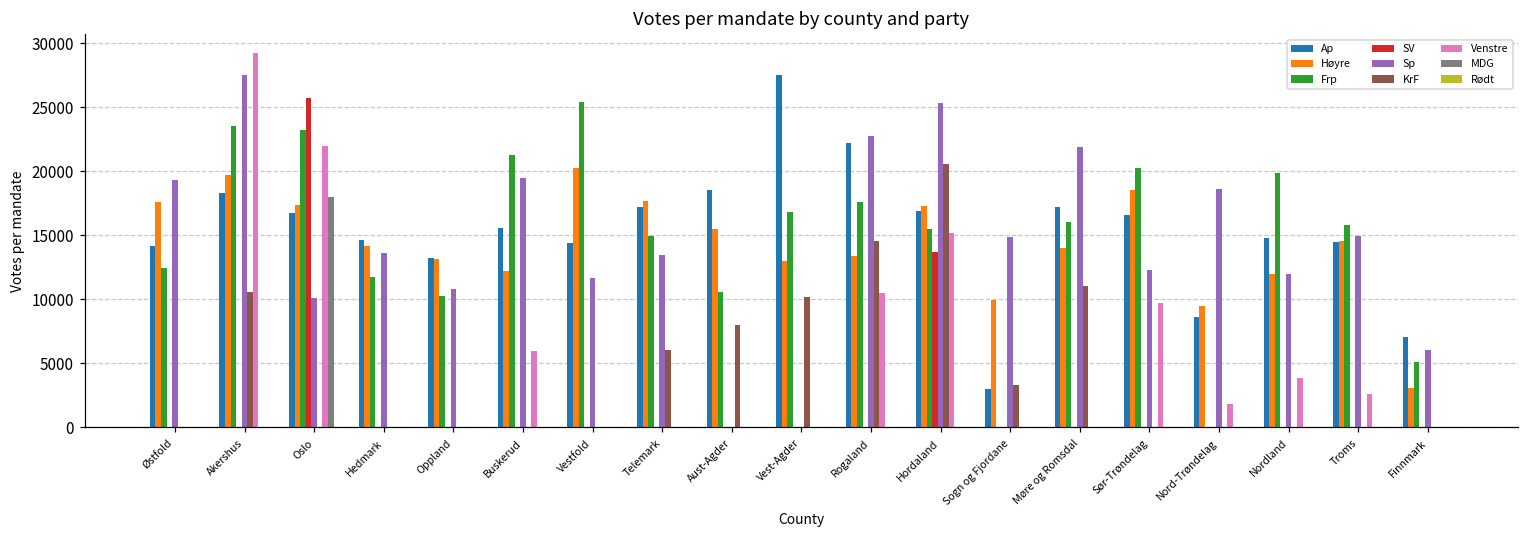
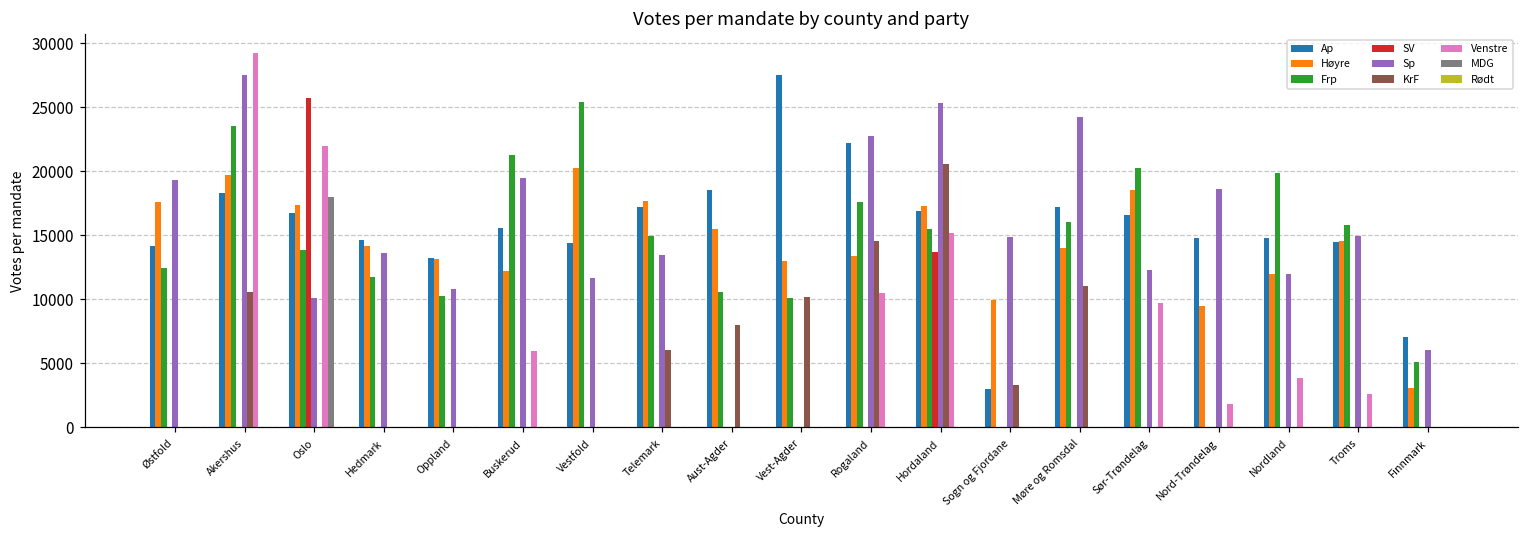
  {
    "Ap": {
      "Østfold": 14200,
      "Akershus": 18300,
      "Oslo": 16700,
      "Hedmark": 14600,
      "Oppland": 13300,
      "Buskerud": 15600,
      "Vestfold": 14400,
      "Telemark": 17200,
      "Aust-Agder": 18600,
      "Vest-Agder": 27500,
      "Rogaland": 22200,
      "Hordaland": 16900,
      "Sogn og Fjordane": 3000,
      "Møre og Romsdal": 17200,
      "Sør-Trøndelag": 16600,
-     "Nord-Trøndelag": 8600,
+     "Nord-Trøndelag": 14800,
      "Nordland": 14800,
      "Troms": 14500,
      "Finnmark": 7000
    },
    "Høyre": {
      "Østfold": 17600,
      "Akershus": 19700,
      "Oslo": 17300,
      "Hedmark": 14200,
      "Oppland": 13200,
      "Buskerud": 12200,
      "Vestfold": 20300,
      "Telemark": 17700,
      "Aust-Agder": 15500,
      "Vest-Agder": 13000,
      "Rogaland": 13400,
      "Hordaland": 17300,
      "Sogn og Fjordane": 9900,
      "Møre og Romsdal": 14000,
      "Sør-Trøndelag": 18500,
      "Nord-Trøndelag": 9500,
      "Nordland": 12000,
      "Troms": 14500,
      "Finnmark": 3100
    },
    "Frp": {
      "Østfold": 12500,
      "Akershus": 23500,
-     "Oslo": 23200,
+     "Oslo": 13800,
      "Hedmark": 11800,
      "Oppland": 10300,
      "Buskerud": 21300,
      "Vestfold": 25400,
      "Telemark": 14900,
      "Aust-Agder": 10600,
-     "Vest-Agder": 16800,
+     "Vest-Agder": 10100,
      "Rogaland": 17600,
      "Hordaland": 15500,
      "Sogn og Fjordane": 0,
      "Møre og Romsdal": 16000,
      "Sør-Trøndelag": 20200,
      "Nord-Trøndelag": 0,
      "Nordland": 19800,
      "Troms": 15800,
      "Finnmark": 5100
    },
    "SV": {
      "Østfold": 0,
      "Akershus": 0,
      "Oslo": 25700,
      "Hedmark": 0,
      "Oppland": 0,
      "Buskerud": 0,
      "Vestfold": 0,
      "Telemark": 0,
      "Aust-Agder": 0,
      "Vest-Agder": 0,
      "Rogaland": 0,
      "Hordaland": 13700,
      "Sogn og Fjordane": 0,
      "Møre og Romsdal": 0,
      "Sør-Trøndelag": 0,
      "Nord-Trøndelag": 0,
      "Nordland": 0,
      "Troms": 0,
      "Finnmark": 0
    },
    "Sp": {
      "Østfold": 19300,
      "Akershus": 27500,
      "Oslo": 10100,
      "Hedmark": 13600,
      "Oppland": 10800,
      "Buskerud": 19500,
      "Vestfold": 11600,
      "Telemark": 13500,
      "Aust-Agder": 0,
      "Vest-Agder": 0,
      "Rogaland": 22800,
      "Hordaland": 25300,
      "Sogn og Fjordane": 14900,
-     "Møre og Romsdal": 21900,
+     "Møre og Romsdal": 24200,
      "Sør-Trøndelag": 12300,
      "Nord-Trøndelag": 18600,
      "Nordland": 12000,
      "Troms": 14900,
      "Finnmark": 6000
    },
    "KrF": {
      "Østfold": 0,
      "Akershus": 10600,
      "Oslo": 0,
      "Hedmark": 0,
      "Oppland": 0,
      "Buskerud": 0,
      "Vestfold": 0,
      "Telemark": 6000,
      "Aust-Agder": 8000,
      "Vest-Agder": 10200,
      "Rogaland": 14600,
      "Hordaland": 20500,
      "Sogn og Fjordane": 3300,
      "Møre og Romsdal": 11000,
      "Sør-Trøndelag": 0,
      "Nord-Trøndelag": 0,
      "Nordland": 0,
      "Troms": 0,
      "Finnmark": 0
    },
    "Venstre": {
      "Østfold": 0,
      "Akershus": 29200,
      "Oslo": 21900,
      "Hedmark": 0,
      "Oppland": 0,
      "Buskerud": 6000,
      "Vestfold": 0,
      "Telemark": 0,
      "Aust-Agder": 0,
      "Vest-Agder": 0,
      "Rogaland": 10500,
      "Hordaland": 15100,
      "Sogn og Fjordane": 0,
      "Møre og Romsdal": 0,
      "Sør-Trøndelag": 9700,
      "Nord-Trøndelag": 1800,
      "Nordland": 3800,
      "Troms": 2600,
      "Finnmark": 0
    },
    "MDG": {
      "Østfold": 0,
      "Akershus": 0,
      "Oslo": 18000,
      "Hedmark": 0,
      "Oppland": 0,
      "Buskerud": 0,
      "Vestfold": 0,
      "Telemark": 0,
      "Aust-Agder": 0,
      "Vest-Agder": 0,
      "Rogaland": 0,
      "Hordaland": 0,
      "Sogn og Fjordane": 0,
      "Møre og Romsdal": 0,
      "Sør-Trøndelag": 0,
      "Nord-Trøndelag": 0,
      "Nordland": 0,
      "Troms": 0,
      "Finnmark": 0
    },
    "Rødt": {
      "Østfold": 0,
      "Akershus": 0,
      "Oslo": 0,
      "Hedmark": 0,
      "Oppland": 0,
      "Buskerud": 0,
      "Vestfold": 0,
      "Telemark": 0,
      "Aust-Agder": 0,
      "Vest-Agder": 0,
      "Rogaland": 0,
      "Hordaland": 0,
      "Sogn og Fjordane": 0,
      "Møre og Romsdal": 0,
      "Sør-Trøndelag": 0,
      "Nord-Trøndelag": 0,
      "Nordland": 0,
      "Troms": 0,
      "Finnmark": 0
    }
  }
